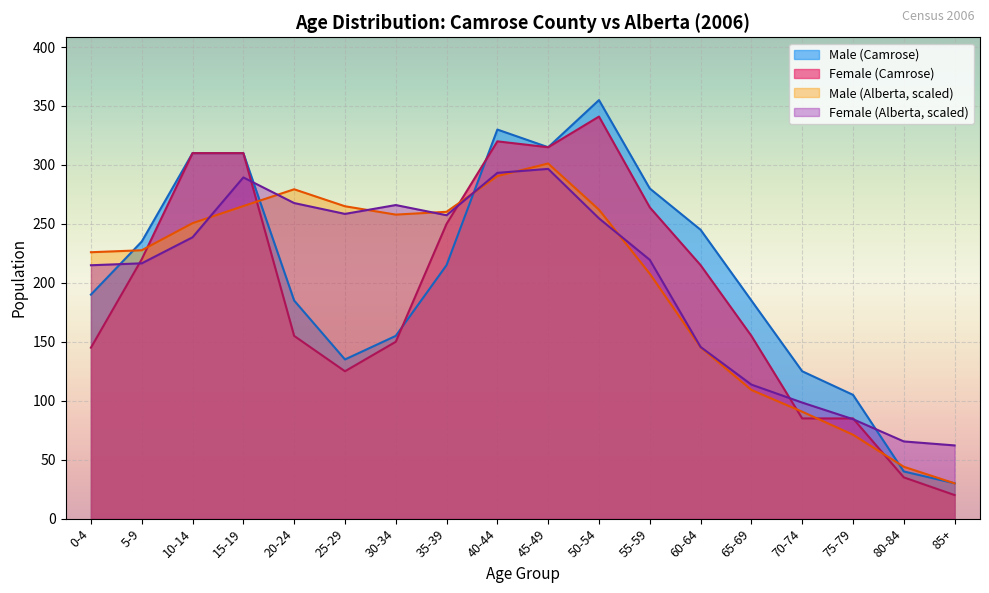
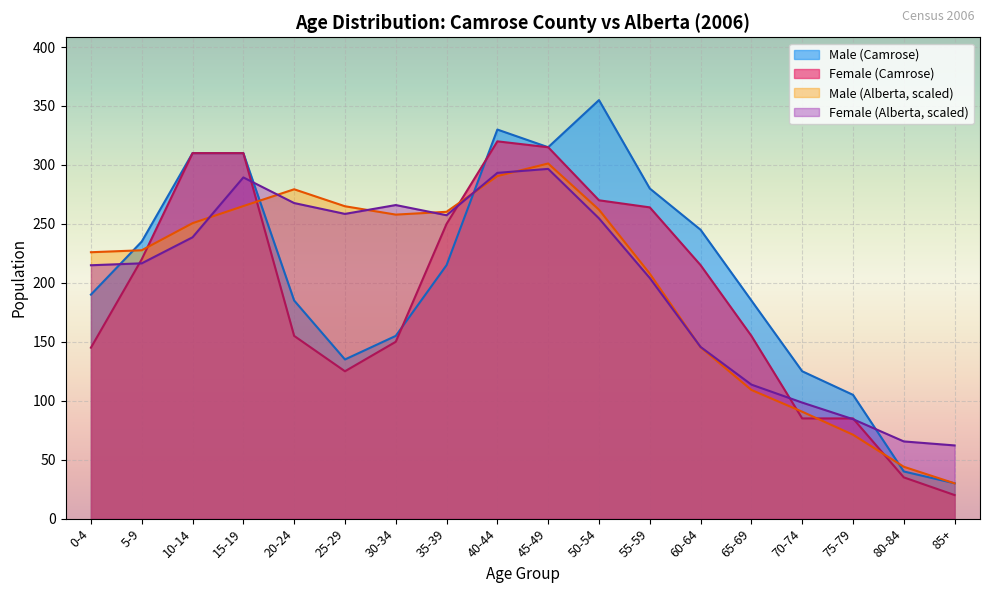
  {
    "Male (Camrose)": {
      "0-4": 190,
      "5-9": 235,
      "20-24": 185,
      "25-29": 135,
      "30-34": 155,
      "35-39": 215,
      "40-44": 330,
      "50-54": 355,
      "55-59": 280,
      "60-64": 245,
      "65-69": 185,
      "70-74": 125,
      "75-79": 105,
      "80-84": 40
    },
    "Female (Camrose)": {
      "0-4": 145,
      "5-9": 220,
      "20-24": 155,
      "25-29": 125,
      "30-34": 150,
      "35-39": 250,
      "40-44": 320,
-     "50-54": 341,
+     "50-54": 270,
      "55-59": 264,
      "60-64": 215,
      "65-69": 155,
      "70-74": 85,
      "80-84": 35,
      "85+": 20
    },
    "Male (Alberta, scaled)": {
      "0-4": 226,
      "5-9": 228,
      "10-14": 251,
      "15-19": 265,
      "20-24": 279,
      "25-29": 265,
      "30-34": 258,
      "35-39": 260,
      "40-44": 291,
      "45-49": 301,
      "50-54": 262,
      "55-59": 208,
      "65-69": 109,
      "70-74": 91,
      "75-79": 71,
      "80-84": 44
    },
    "Female (Alberta, scaled)": {
      "0-4": 215,
      "5-9": 217,
      "10-14": 239,
      "15-19": 289,
      "20-24": 268,
      "25-29": 258,
      "30-34": 266,
      "35-39": 257,
      "40-44": 293,
      "45-49": 297,
      "50-54": 255,
-     "55-59": 219,
+     "55-59": 204,
      "65-69": 114,
      "70-74": 98,
      "80-84": 65,
      "85+": 62
    }
  }
